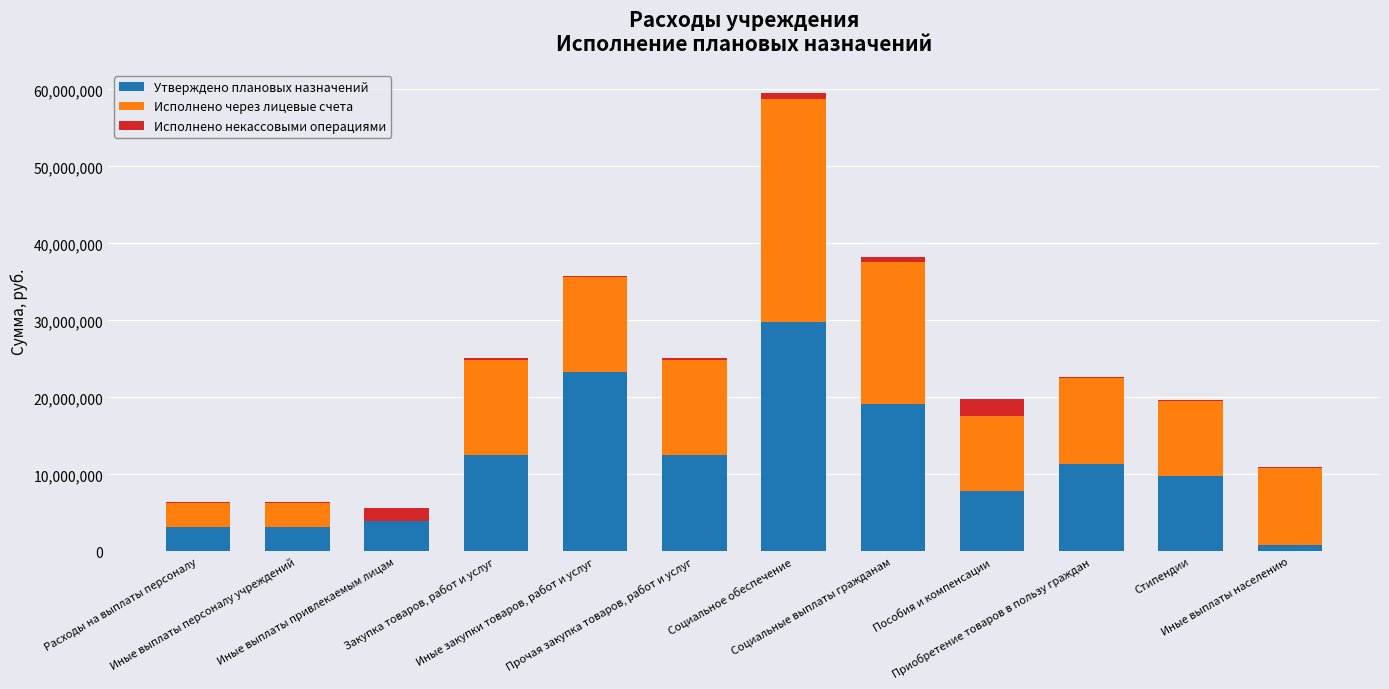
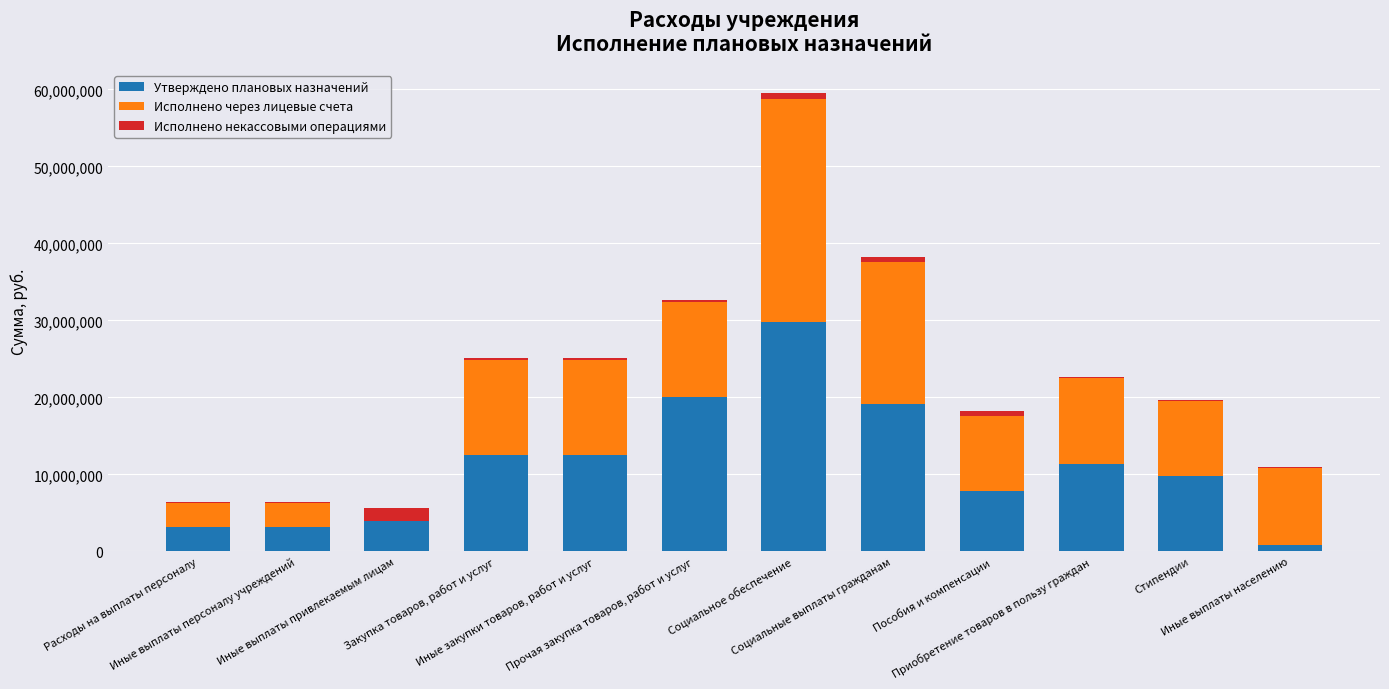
  {
    "Утверждено плановых назначений": {
      "Расходы на выплаты персоналу": "3,000,000",
      "Иные выплаты персоналу учреждений": "3,000,000",
      "Иные выплаты привлекаемым лицам": "4,000,000",
      "Закупка товаров, работ и услуг": "13,000,000",
-     "Иные закупки товаров, работ и услуг": "23,000,000",
-     "Прочая закупка товаров, работ и услуг": "13,000,000",
+     "Иные закупки товаров, работ и услуг": "13,000,000",
+     "Прочая закупка товаров, работ и услуг": "20,000,000",
      "Социальное обеспечение": "30,000,000",
      "Социальные выплаты гражданам": "19,000,000",
      "Пособия и компенсации": "8,000,000",
      "Приобретение товаров в пользу граждан": "11,000,000",
      "Стипендии": "10,000,000",
      "Иные выплаты населению": "1,000,000"
    },
    "Исполнено через лицевые счета": {
      "Расходы на выплаты персоналу": "3,000,000",
      "Иные выплаты персоналу учреждений": "3,000,000",
      "Иные выплаты привлекаемым лицам": "0",
      "Закупка товаров, работ и услуг": "12,000,000",
      "Иные закупки товаров, работ и услуг": "12,000,000",
      "Прочая закупка товаров, работ и услуг": "12,000,000",
      "Социальное обеспечение": "29,000,000",
      "Социальные выплаты гражданам": "18,000,000",
      "Пособия и компенсации": "10,000,000",
      "Приобретение товаров в пользу граждан": "11,000,000",
      "Стипендии": "10,000,000",
      "Иные выплаты населению": "10,000,000"
    },
    "Исполнено некассовыми операциями": {
      "Иные выплаты привлекаемым лицам": "2,000,000",
      "Социальное обеспечение": "1,000,000",
      "Социальные выплаты гражданам": "1,000,000",
-     "Пособия и компенсации": "2,000,000"
+     "Пособия и компенсации": "1,000,000"
    }
  }
